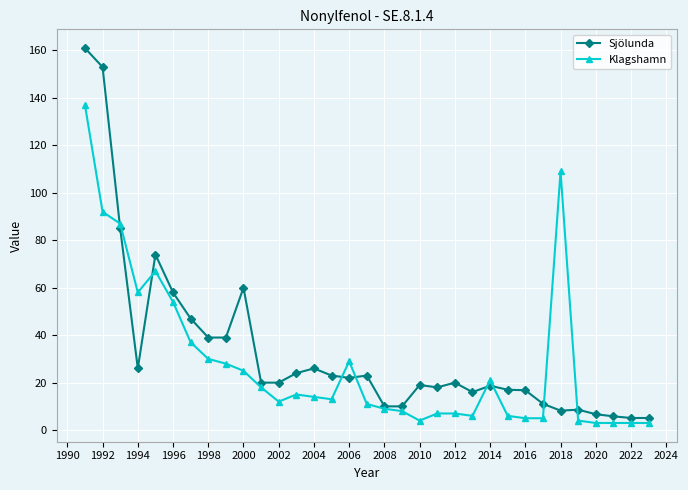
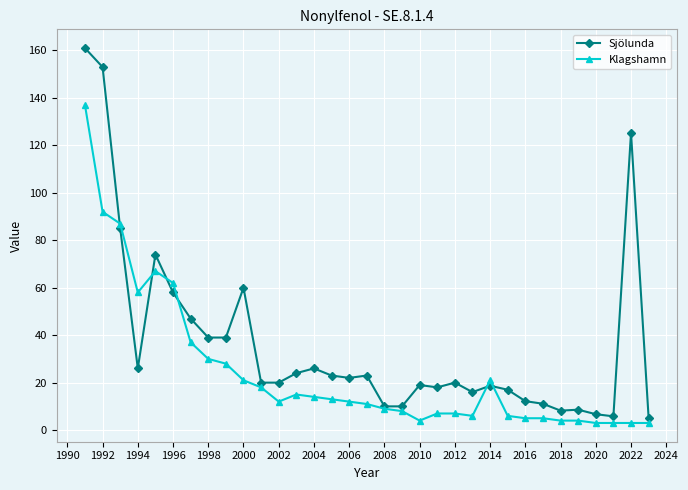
  {
    "Sjölunda": {
      "1992": 153,
      "1994": 26,
      "1996": 58,
      "1998": 39,
      "2000": 60,
      "2002": 20,
      "2004": 26,
      "2006": 22,
      "2010": 19,
      "2012": 20,
      "2014": 19,
-     "2016": 17,
+     "2016": 12,
      "2018": 8,
      "2020": 7,
-     "2022": 5
+     "2022": 125
    },
    "Klagshamn": {
      "1992": 92,
      "1994": 58,
-     "1996": 54,
+     "1996": 62,
      "1998": 30,
-     "2000": 25,
+     "2000": 21,
      "2002": 12,
      "2004": 14,
-     "2006": 29,
+     "2006": 12,
      "2010": 4,
      "2012": 7,
      "2014": 21,
      "2016": 5,
-     "2018": 109,
+     "2018": 4,
      "2020": 3,
      "2022": 3
    }
  }
